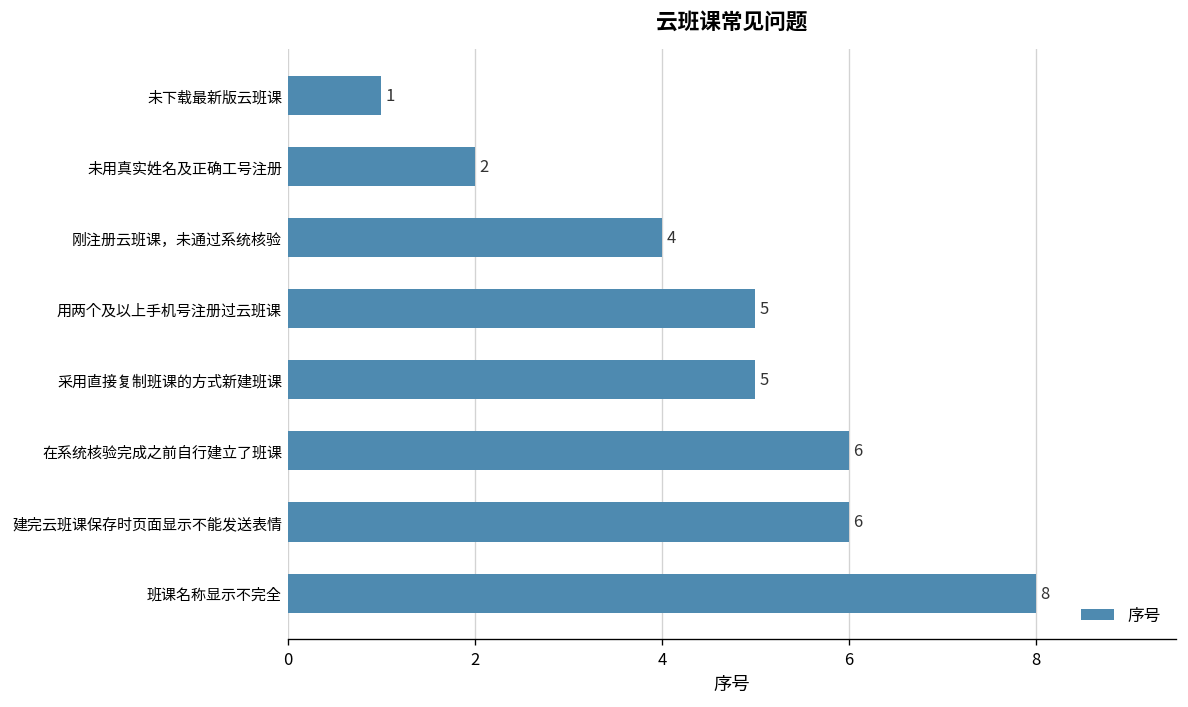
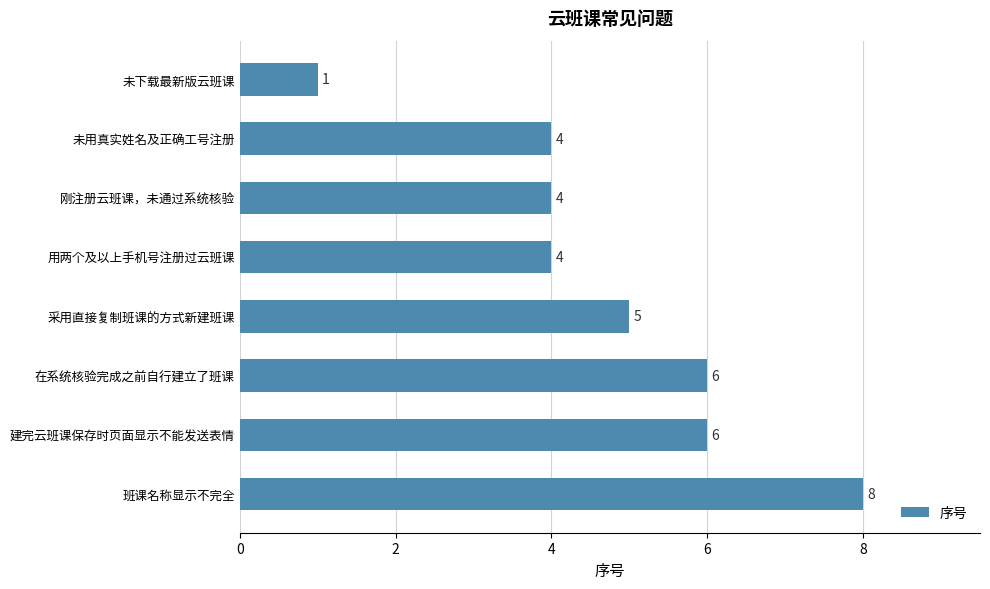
  {
    "未下载最新版云班课": 1,
-   "未用真实姓名及正确工号注册": 2,
+   "未用真实姓名及正确工号注册": 4,
    "刚注册云班课，未通过系统核验": 4,
-   "用两个及以上手机号注册过云班课": 5,
+   "用两个及以上手机号注册过云班课": 4,
    "采用直接复制班课的方式新建班课": 5,
    "在系统核验完成之前自行建立了班课": 6,
    "建完云班课保存时页面显示不能发送表情": 6,
    "班课名称显示不完全": 8
  }
